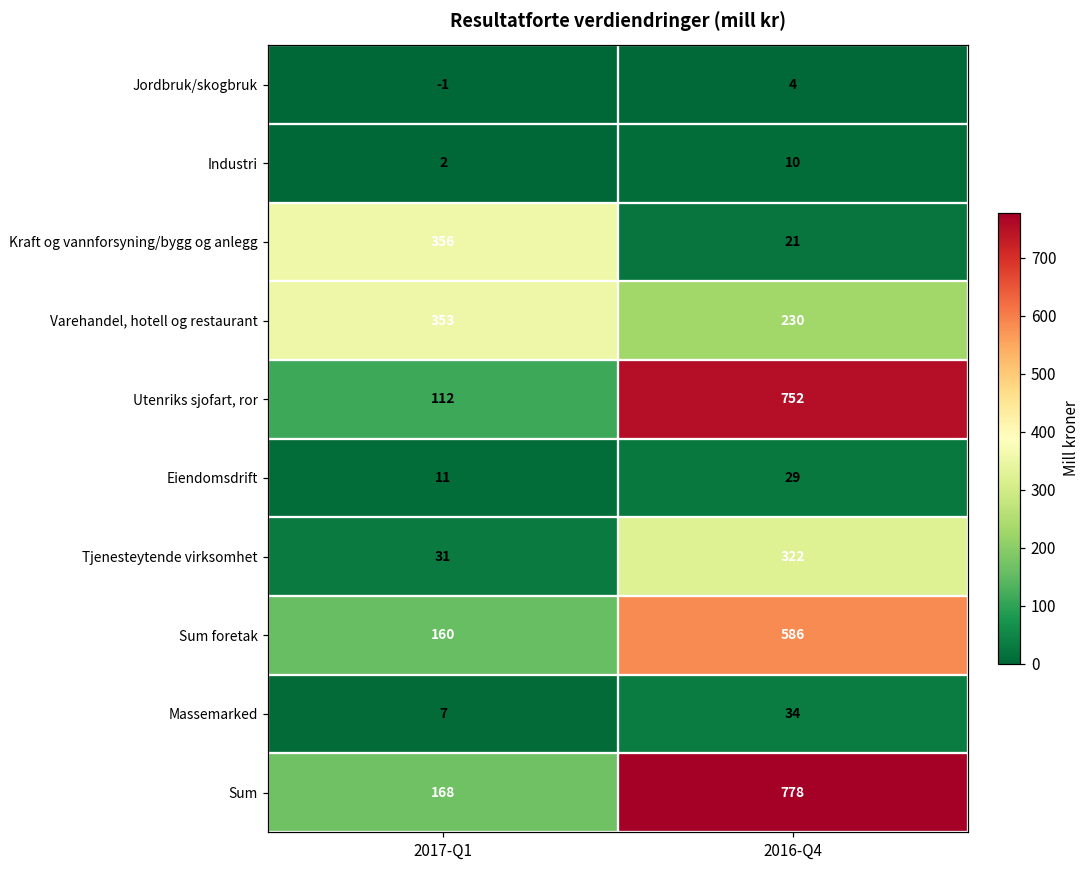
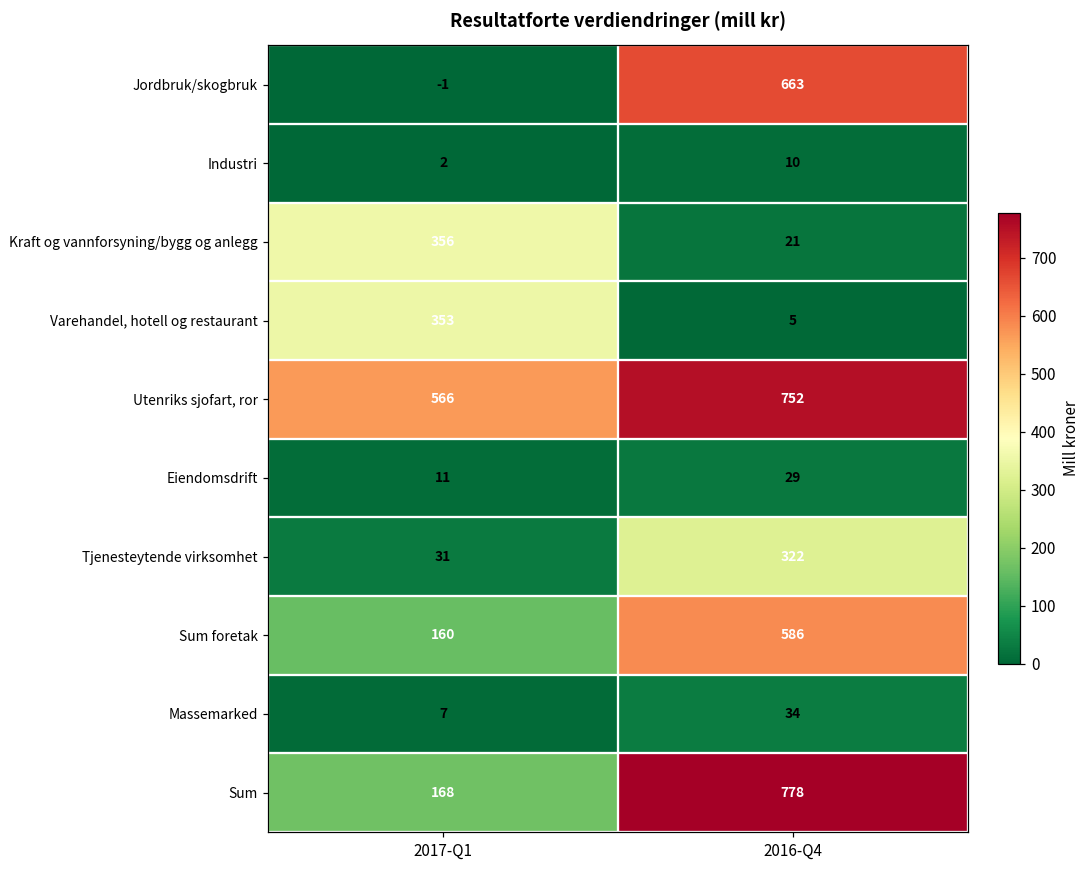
  {
    "Jordbruk/skogbruk": {
      "2017-Q1": -1,
-     "2016-Q4": 4
+     "2016-Q4": 663
    },
    "Industri": {
      "2017-Q1": 2,
      "2016-Q4": 10
    },
    "Kraft og vannforsyning/bygg og anlegg": {
      "2017-Q1": 356,
      "2016-Q4": 21
    },
    "Varehandel, hotell og restaurant": {
      "2017-Q1": 353,
-     "2016-Q4": 230
+     "2016-Q4": 5
    },
    "Utenriks sjofart, ror": {
-     "2017-Q1": 112,
+     "2017-Q1": 566,
      "2016-Q4": 752
    },
    "Eiendomsdrift": {
      "2017-Q1": 11,
      "2016-Q4": 29
    },
    "Tjenesteytende virksomhet": {
      "2017-Q1": 31,
      "2016-Q4": 322
    },
    "Sum foretak": {
      "2017-Q1": 160,
      "2016-Q4": 586
    },
    "Massemarked": {
      "2017-Q1": 7,
      "2016-Q4": 34
    },
    "Sum": {
      "2017-Q1": 168,
      "2016-Q4": 778
    }
  }
